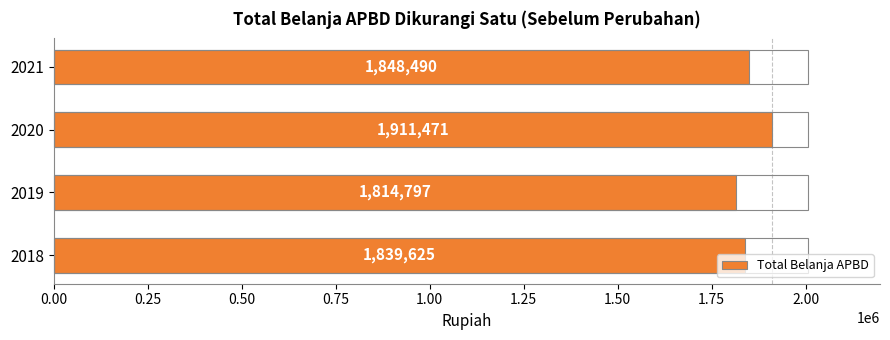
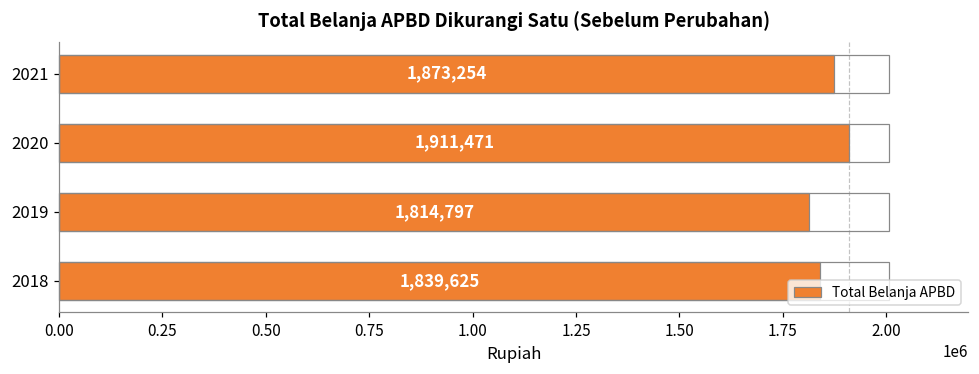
  {
-   "2021": "1,848,490",
+   "2021": "1,873,254",
    "2020": "1,911,471",
    "2019": "1,814,797"
  }
